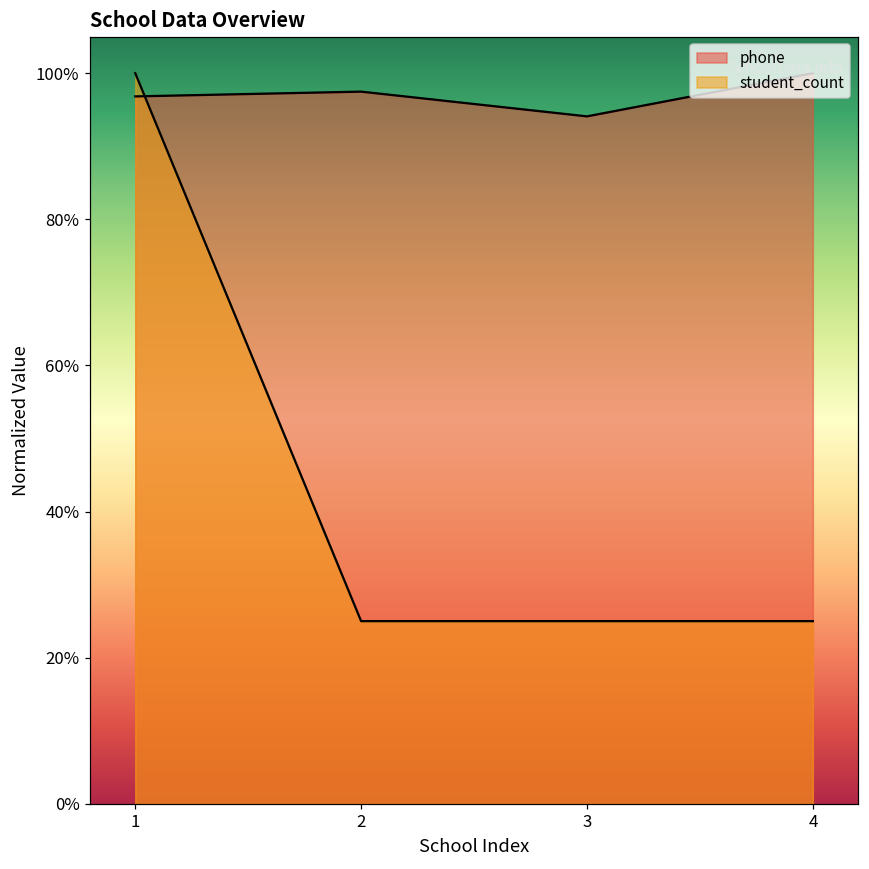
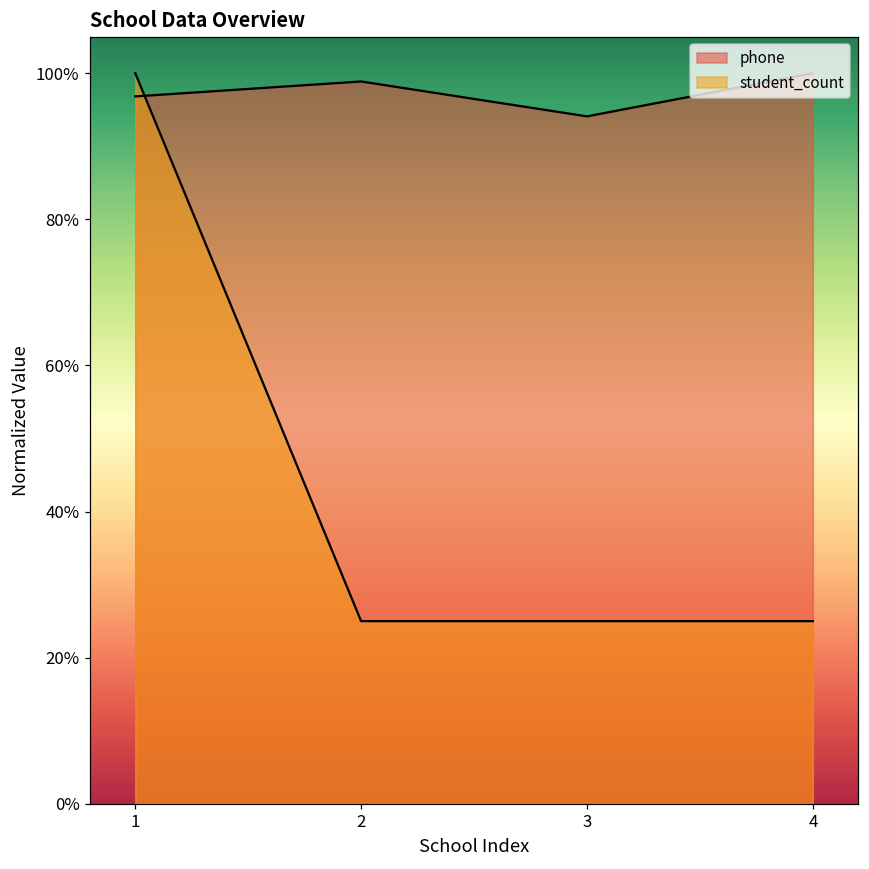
  {
    "phone": {
      "1": "97%",
-     "2": "97%",
+     "2": "99%",
      "3": "94%"
    },
    "student_count": {
      "1": "100%",
      "2": "25%",
      "3": "25%",
      "4": "25%"
    }
  }
